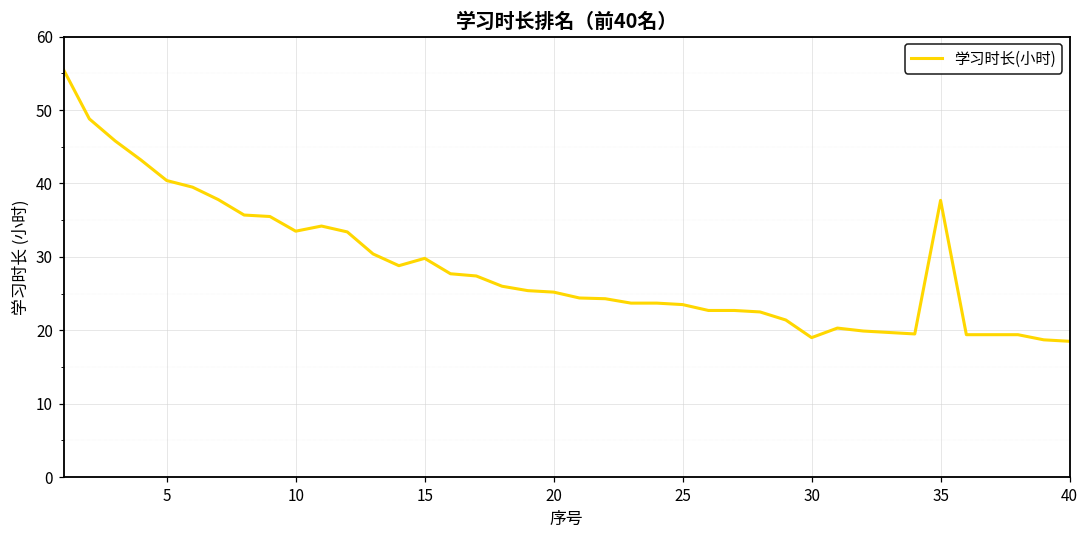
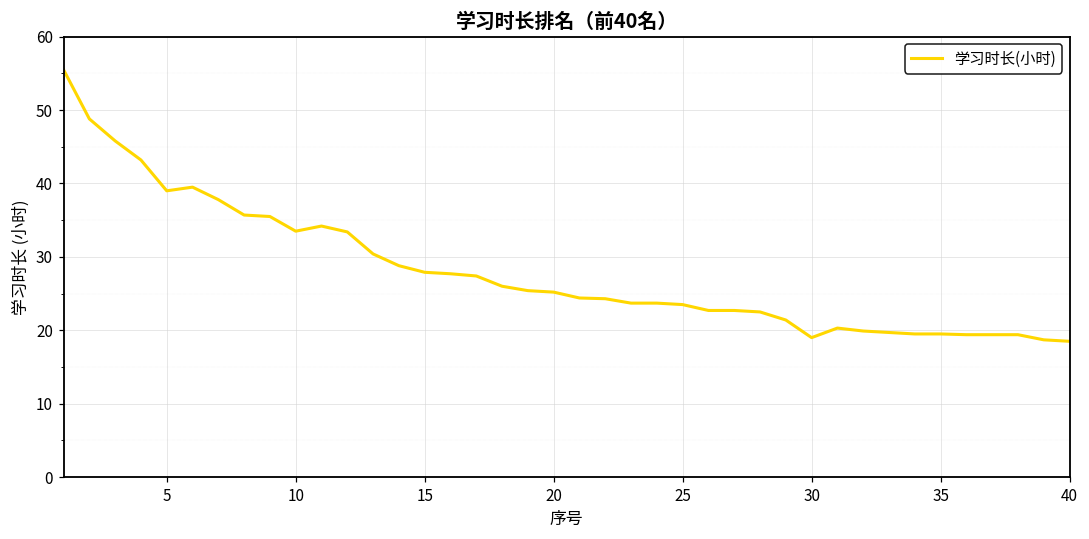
  {
-   "5": 40,
+   "5": 39,
    "10": 34,
-   "15": 30,
+   "15": 28,
    "20": 25,
    "25": 24,
    "30": 19,
-   "35": 38,
+   "35": 20,
    "40": 19
  }
